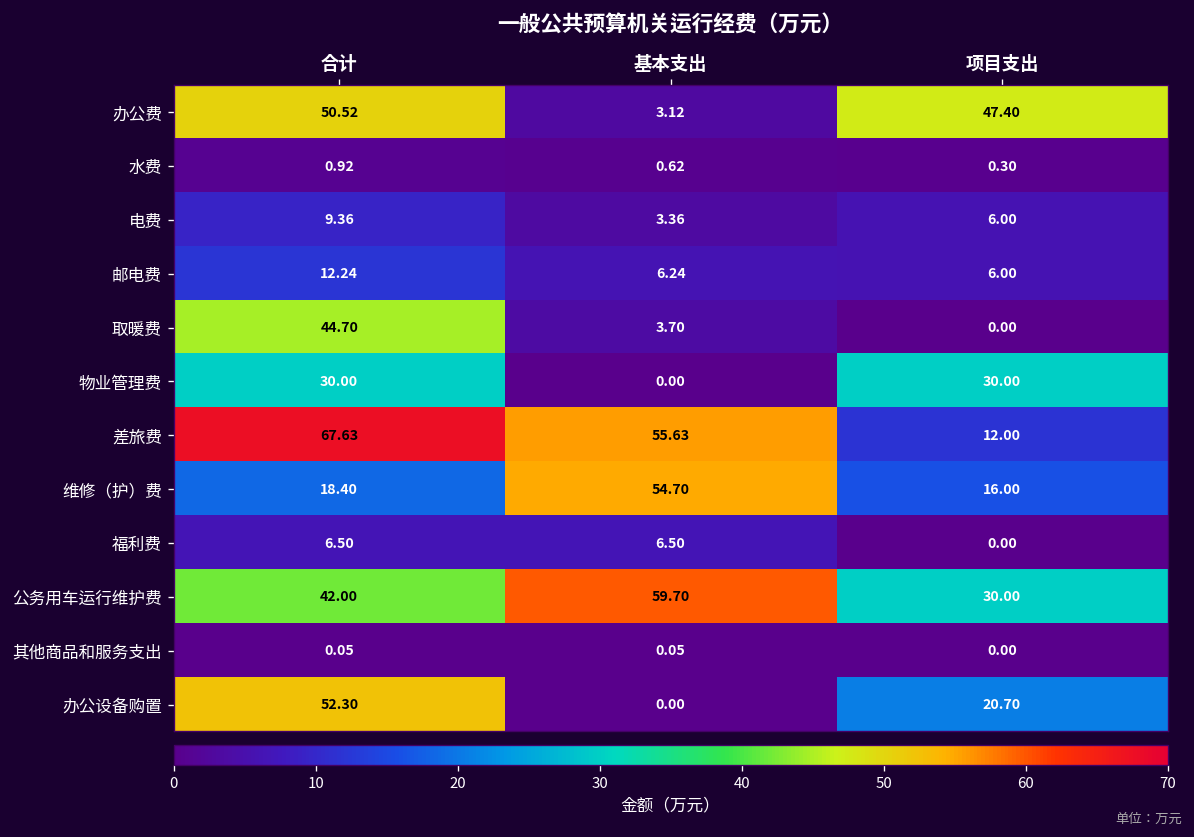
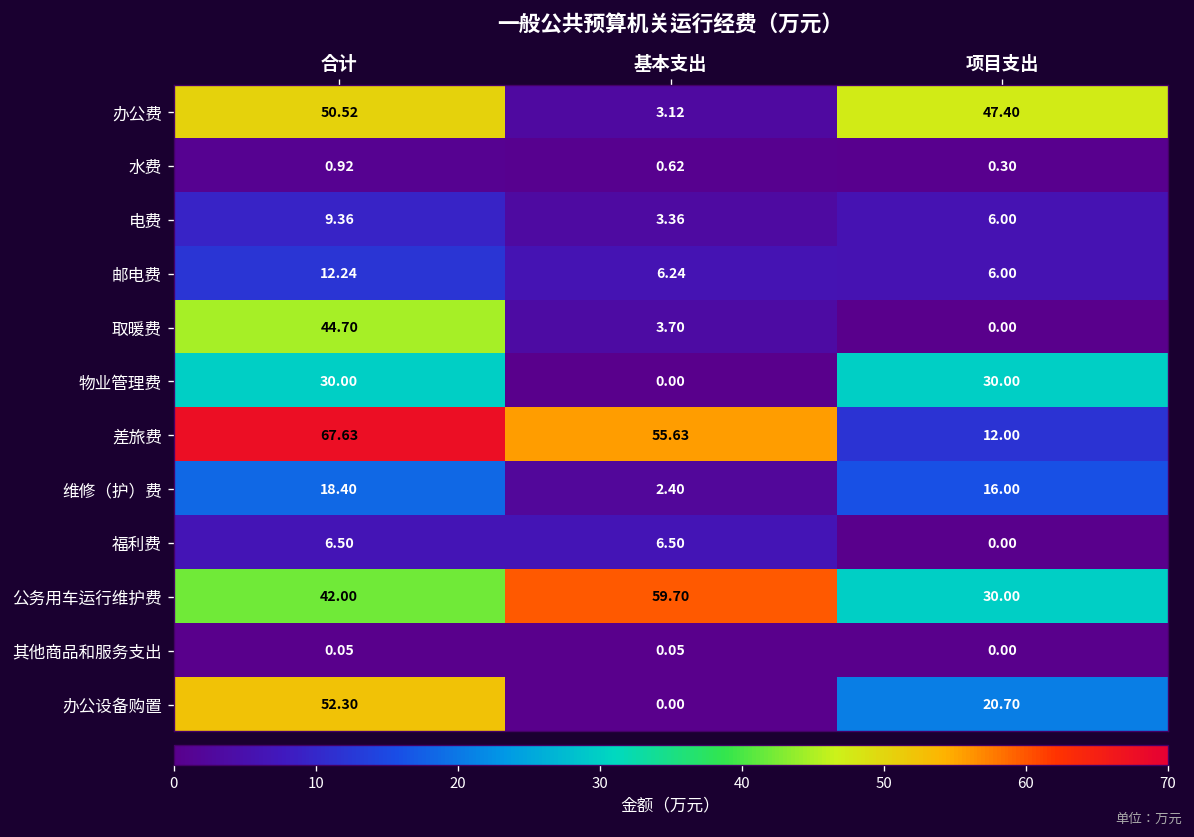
  {
    "办公费": {
      "合计": 50.52,
      "基本支出": 3.12,
      "项目支出": 47.40
    },
    "水费": {
      "合计": 0.92,
      "基本支出": 0.62,
      "项目支出": 0.30
    },
    "电费": {
      "合计": 9.36,
      "基本支出": 3.36,
      "项目支出": 6.00
    },
    "邮电费": {
      "合计": 12.24,
      "基本支出": 6.24,
      "项目支出": 6.00
    },
    "取暖费": {
      "合计": 44.70,
      "基本支出": 3.70,
      "项目支出": 0.00
    },
    "物业管理费": {
      "合计": 30.00,
      "基本支出": 0.00,
      "项目支出": 30.00
    },
    "差旅费": {
      "合计": 67.63,
      "基本支出": 55.63,
      "项目支出": 12.00
    },
    "维修（护）费": {
      "合计": 18.40,
-     "基本支出": 54.70,
+     "基本支出": 2.40,
      "项目支出": 16.00
    },
    "福利费": {
      "合计": 6.50,
      "基本支出": 6.50,
      "项目支出": 0.00
    },
    "公务用车运行维护费": {
      "合计": 42.00,
      "基本支出": 59.70,
      "项目支出": 30.00
    },
    "其他商品和服务支出": {
      "合计": 0.05,
      "基本支出": 0.05,
      "项目支出": 0.00
    },
    "办公设备购置": {
      "合计": 52.30,
      "基本支出": 0.00,
      "项目支出": 20.70
    }
  }
